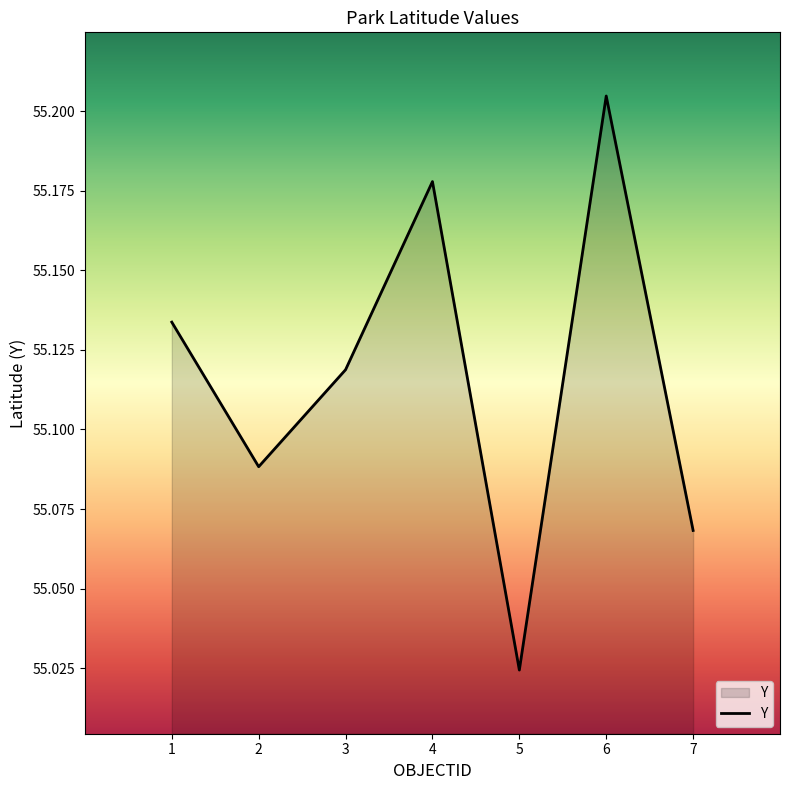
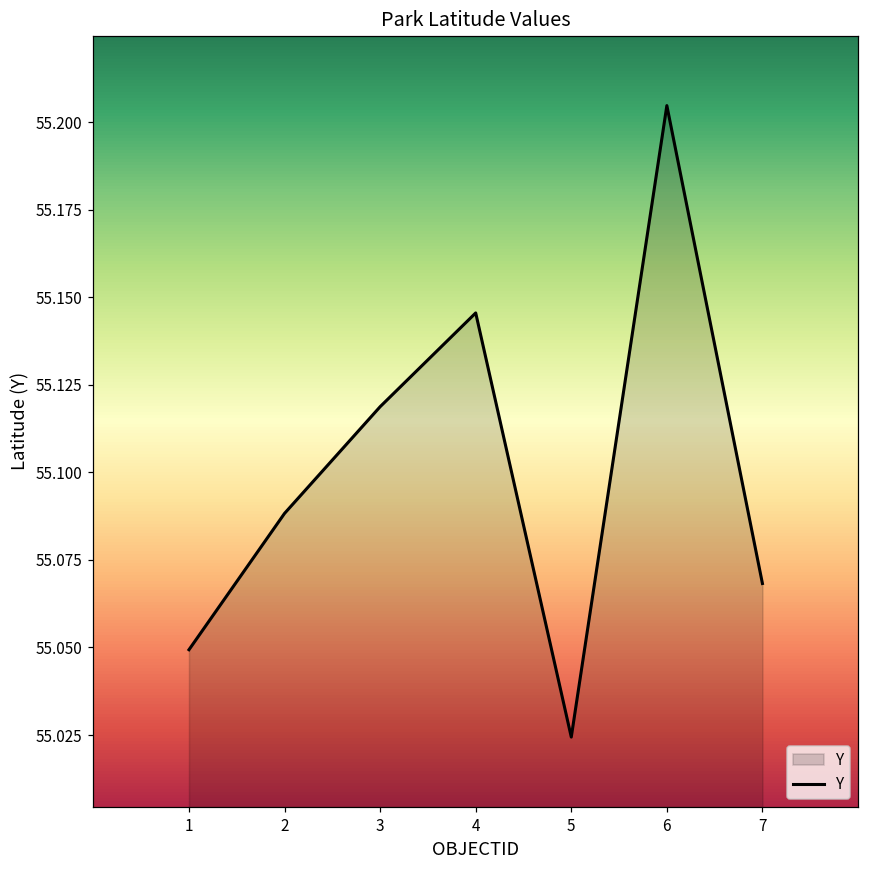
  {
-   "1": 55.134,
+   "1": 55.049,
    "2": 55.088,
    "3": 55.119,
-   "4": 55.178,
+   "4": 55.146,
    "5": 55.024,
    "6": 55.205,
    "7": 55.068
  }
